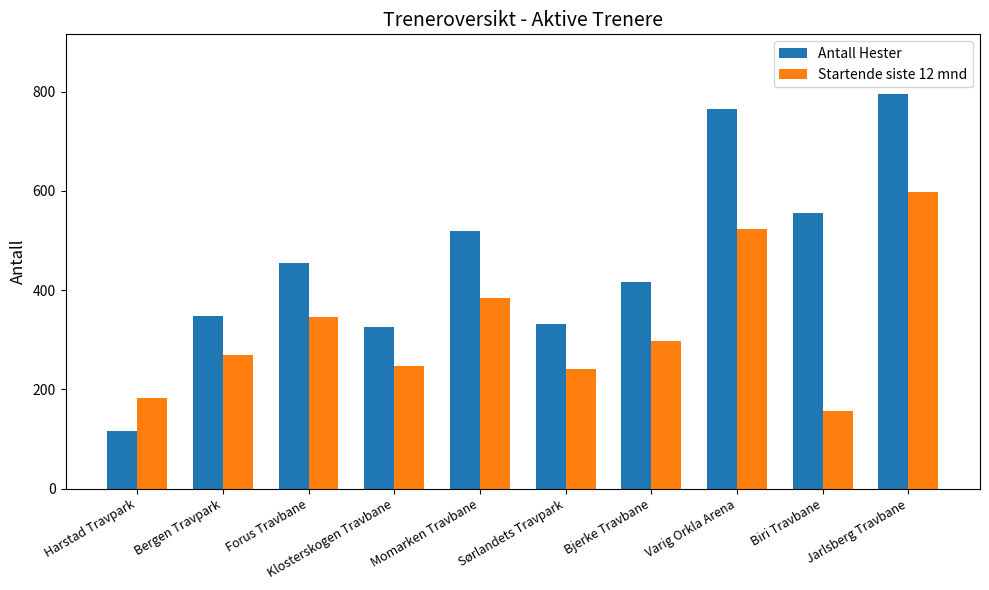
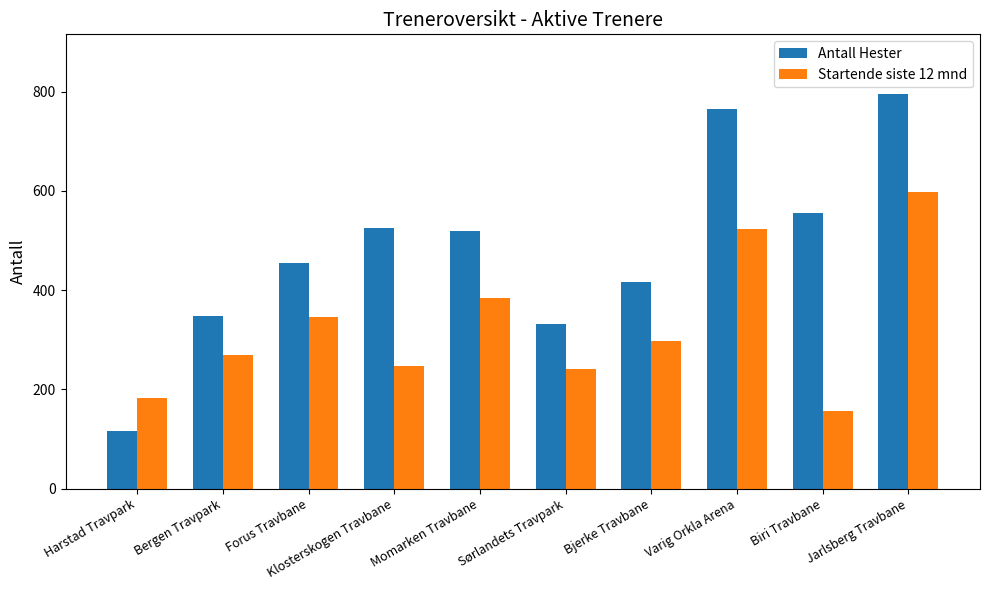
  {
    "Antall Hester": {
      "Harstad Travpark": 120,
      "Bergen Travpark": 350,
      "Forus Travbane": 450,
-     "Klosterskogen Travbane": 330,
+     "Klosterskogen Travbane": 530,
      "Momarken Travbane": 520,
      "Sørlandets Travpark": 330,
      "Bjerke Travbane": 420,
      "Varig Orkla Arena": 760,
      "Biri Travbane": 560,
      "Jarlsberg Travbane": 800
    },
    "Startende siste 12 mnd": {
      "Harstad Travpark": 180,
      "Bergen Travpark": 270,
      "Forus Travbane": 350,
      "Klosterskogen Travbane": 250,
      "Momarken Travbane": 380,
      "Sørlandets Travpark": 240,
      "Bjerke Travbane": 300,
      "Varig Orkla Arena": 520,
      "Biri Travbane": 160,
      "Jarlsberg Travbane": 600
    }
  }
